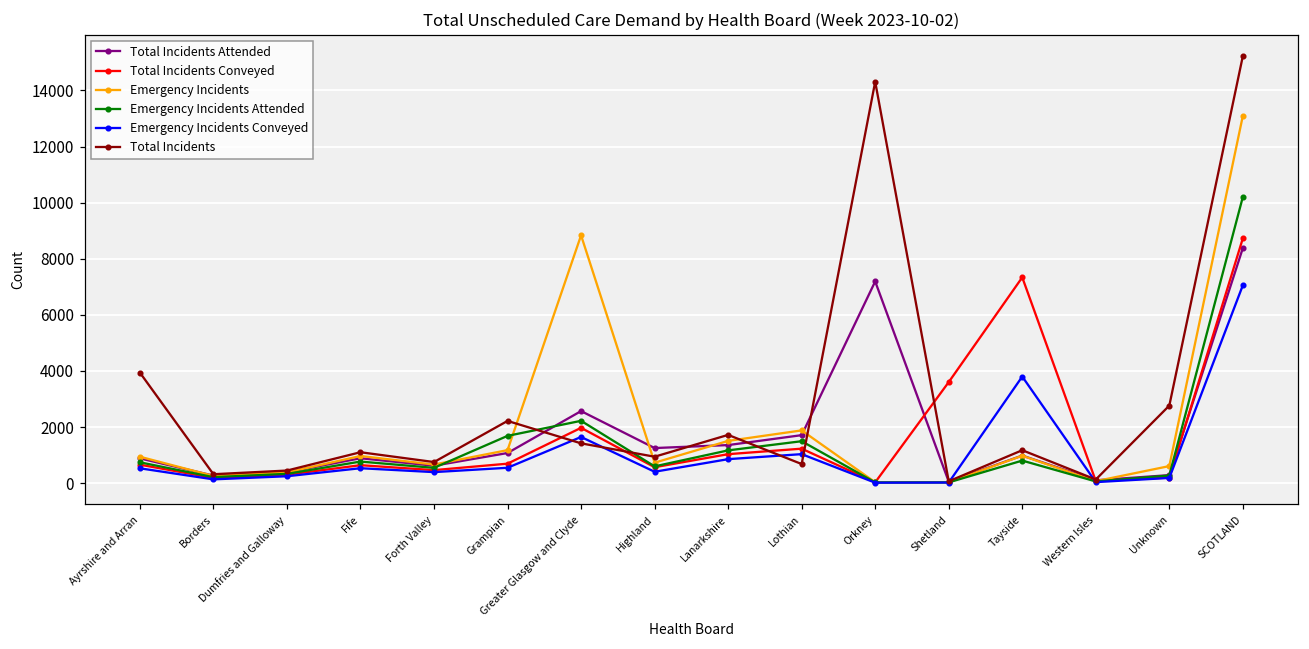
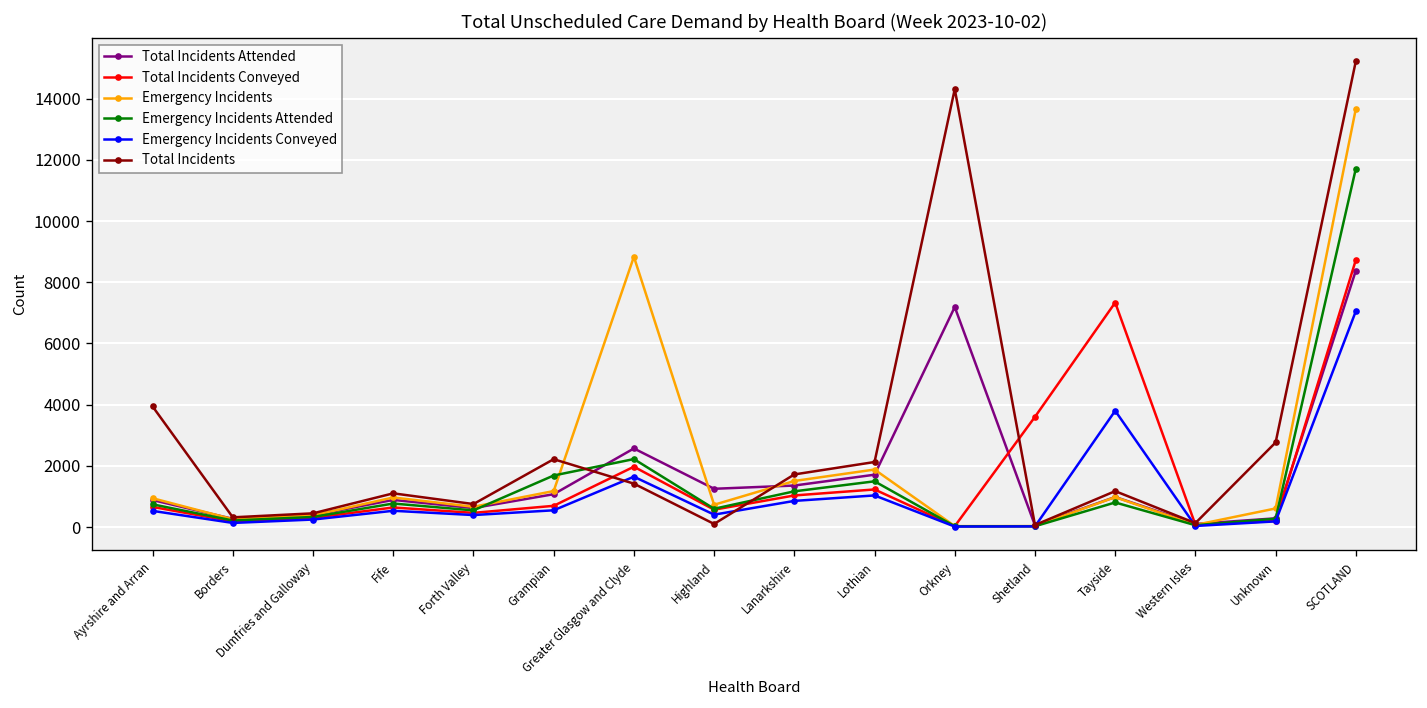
  {
    "Total Incidents Attended": {
      "Grampian": 1100,
      "Greater Glasgow and Clyde": 2600,
      "Highland": 1300,
      "Lanarkshire": 1400,
      "Lothian": 1700,
      "Orkney": 7200,
      "SCOTLAND": 8400
    },
    "Total Incidents Conveyed": {
      "Fife": 600,
      "Grampian": 700,
      "Greater Glasgow and Clyde": 2000,
      "Lanarkshire": 1000,
      "Lothian": 1200,
      "Shetland": 3600,
      "Tayside": 7300,
      "SCOTLAND": 8700
    },
    "Emergency Incidents": {
      "Grampian": 1200,
      "Greater Glasgow and Clyde": 8800,
      "Highland": 700,
      "Lanarkshire": 1500,
      "Lothian": 1900,
      "Unknown": 600,
-     "SCOTLAND": 13100
+     "SCOTLAND": 13700
    },
    "Emergency Incidents Attended": {
      "Fife": 800,
      "Grampian": 1700,
      "Greater Glasgow and Clyde": 2200,
      "Lanarkshire": 1200,
      "Lothian": 1500,
      "Tayside": 800,
-     "SCOTLAND": 10200
+     "SCOTLAND": 11700
    },
    "Emergency Incidents Conveyed": {
      "Ayrshire and Arran": 500,
      "Fife": 500,
      "Grampian": 500,
      "Greater Glasgow and Clyde": 1600,
      "Highland": 400,
      "Lanarkshire": 900,
      "Lothian": 1000,
      "Tayside": 3800,
      "SCOTLAND": 7100
    },
    "Total Incidents": {
      "Ayrshire and Arran": 3900,
      "Fife": 1100,
      "Grampian": 2200,
      "Greater Glasgow and Clyde": 1400,
-     "Highland": 900,
+     "Highland": 100,
      "Lanarkshire": 1700,
-     "Lothian": 700,
+     "Lothian": 2100,
      "Orkney": 14300,
      "Tayside": 1200,
      "Unknown": 2800,
      "SCOTLAND": 15200
    }
  }
